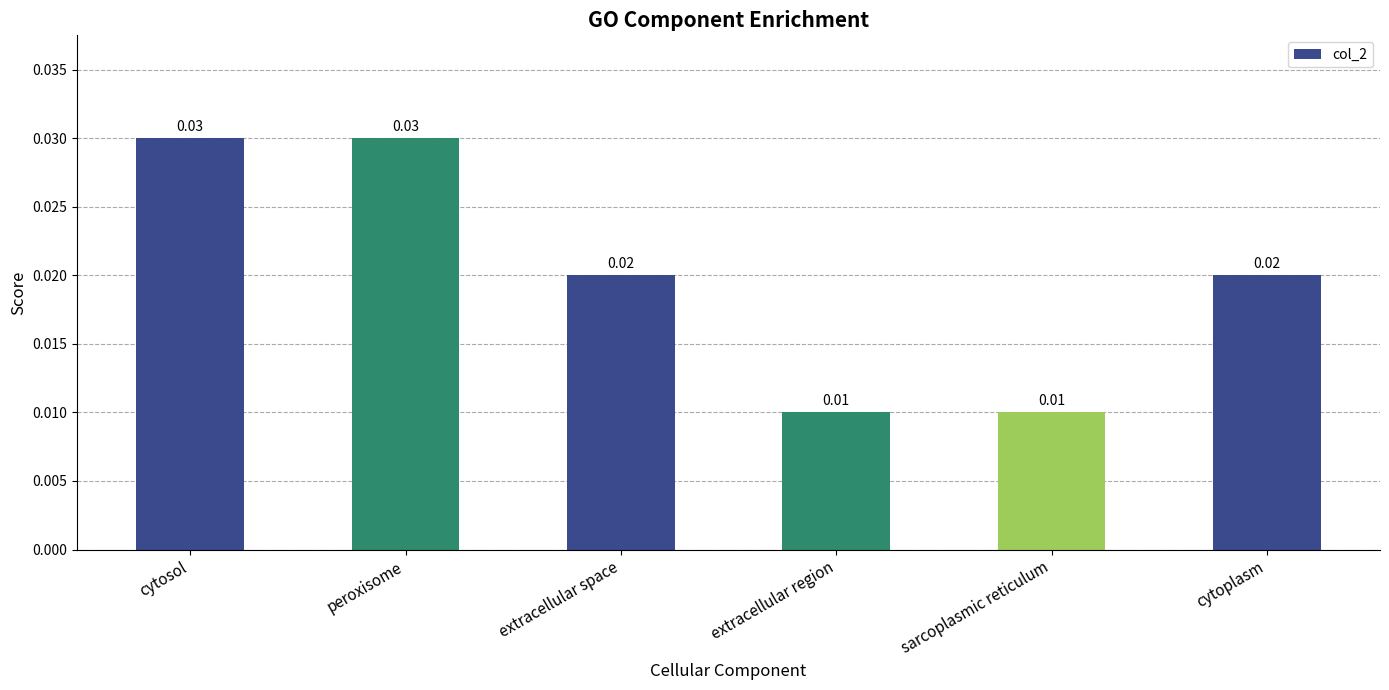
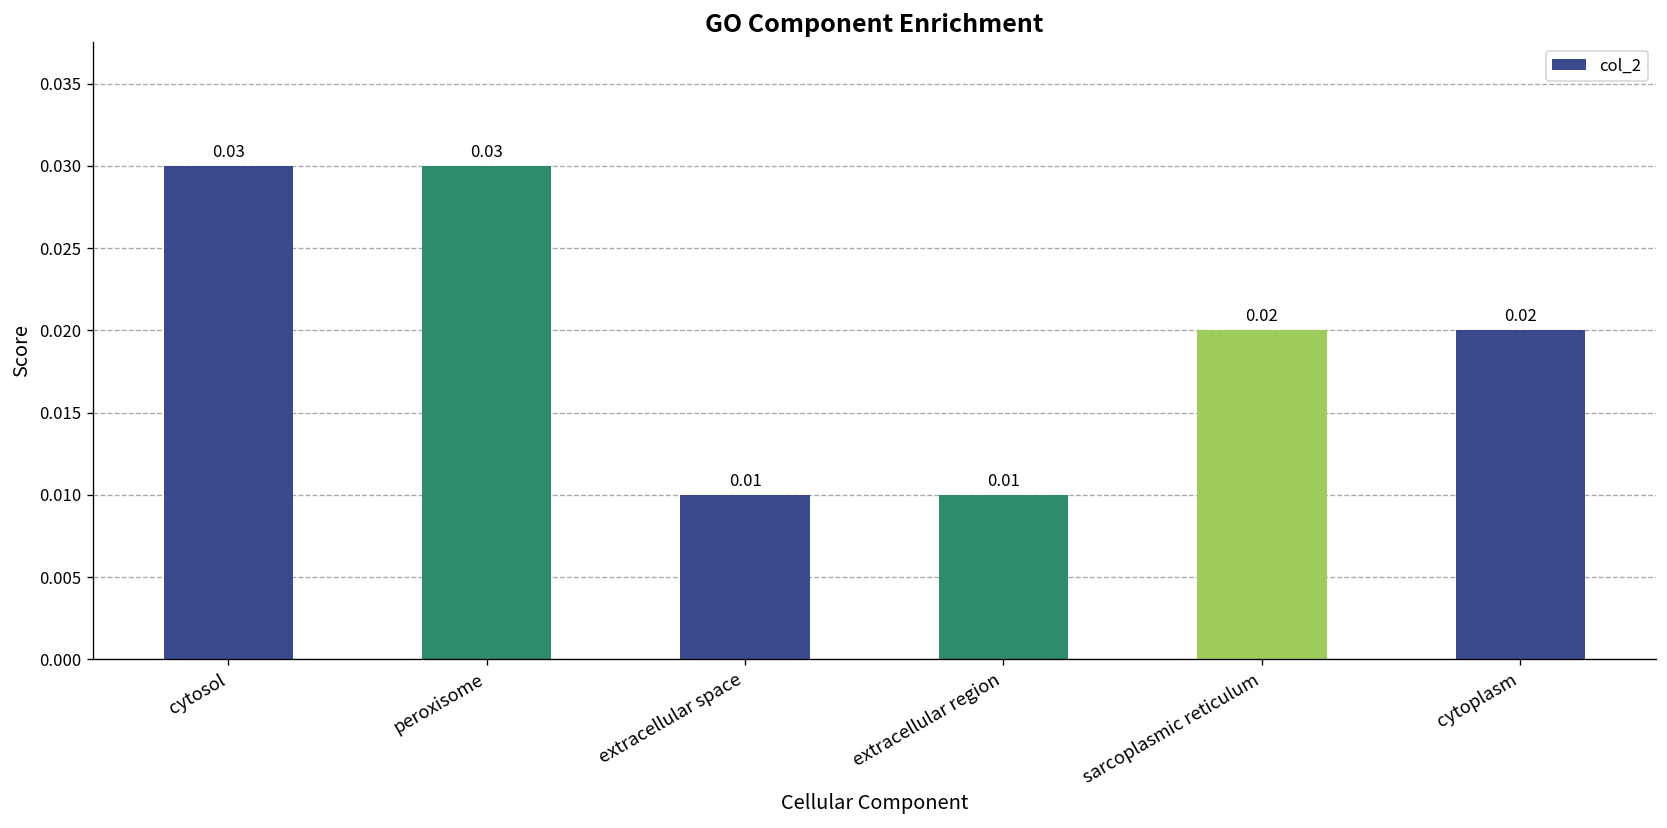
  {
    "cytosol": 0.03,
    "peroxisome": 0.03,
-   "extracellular space": 0.02,
+   "extracellular space": 0.01,
    "extracellular region": 0.01,
-   "sarcoplasmic reticulum": 0.01,
+   "sarcoplasmic reticulum": 0.02,
    "cytoplasm": 0.02
  }
